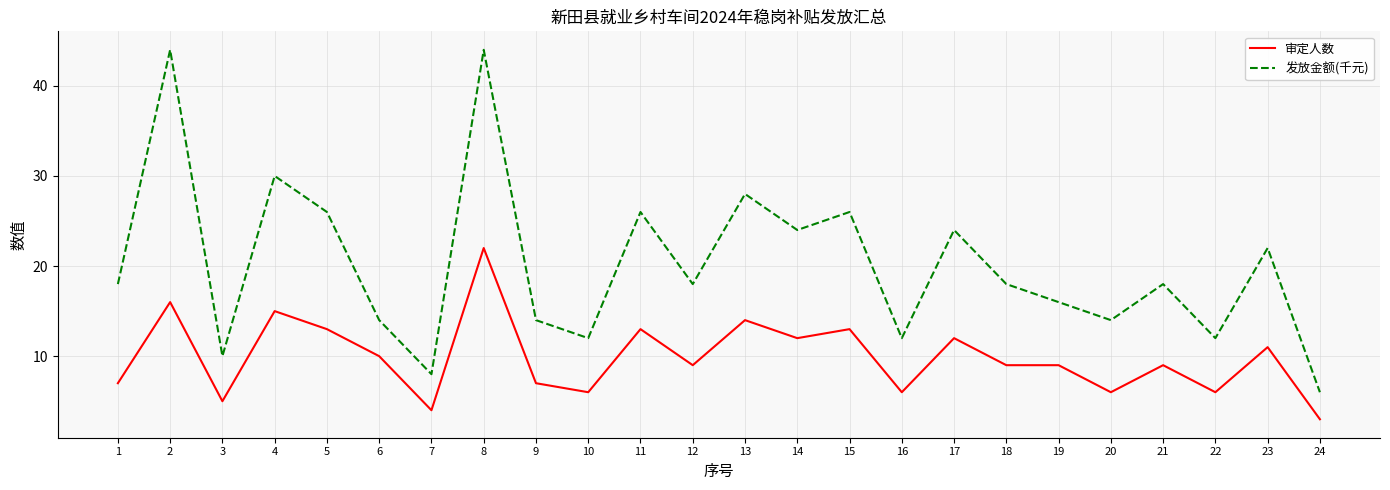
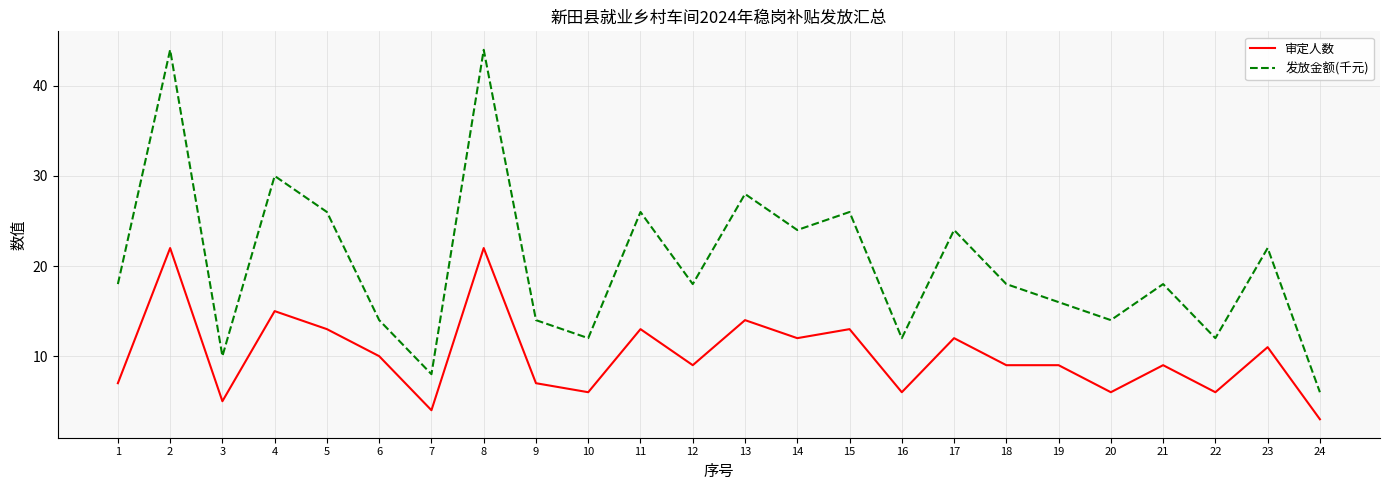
  {
    "审定人数": {
      "1": 7,
-     "2": 16,
+     "2": 22,
      "3": 5,
      "4": 15,
      "5": 13,
      "6": 10,
      "7": 4,
      "8": 22,
      "9": 7,
      "10": 6,
      "11": 13,
      "12": 9,
      "13": 14,
      "14": 12,
      "15": 13,
      "16": 6,
      "17": 12,
      "18": 9,
      "19": 9,
      "20": 6,
      "21": 9,
      "22": 6,
      "23": 11,
      "24": 3
    },
    "发放金额(千元)": {
      "1": 18,
      "2": 44,
      "3": 10,
      "4": 30,
      "5": 26,
      "6": 14,
      "7": 8,
      "8": 44,
      "9": 14,
      "10": 12,
      "11": 26,
      "12": 18,
      "13": 28,
      "14": 24,
      "15": 26,
      "16": 12,
      "17": 24,
      "18": 18,
      "19": 16,
      "20": 14,
      "21": 18,
      "22": 12,
      "23": 22,
      "24": 6
    }
  }
